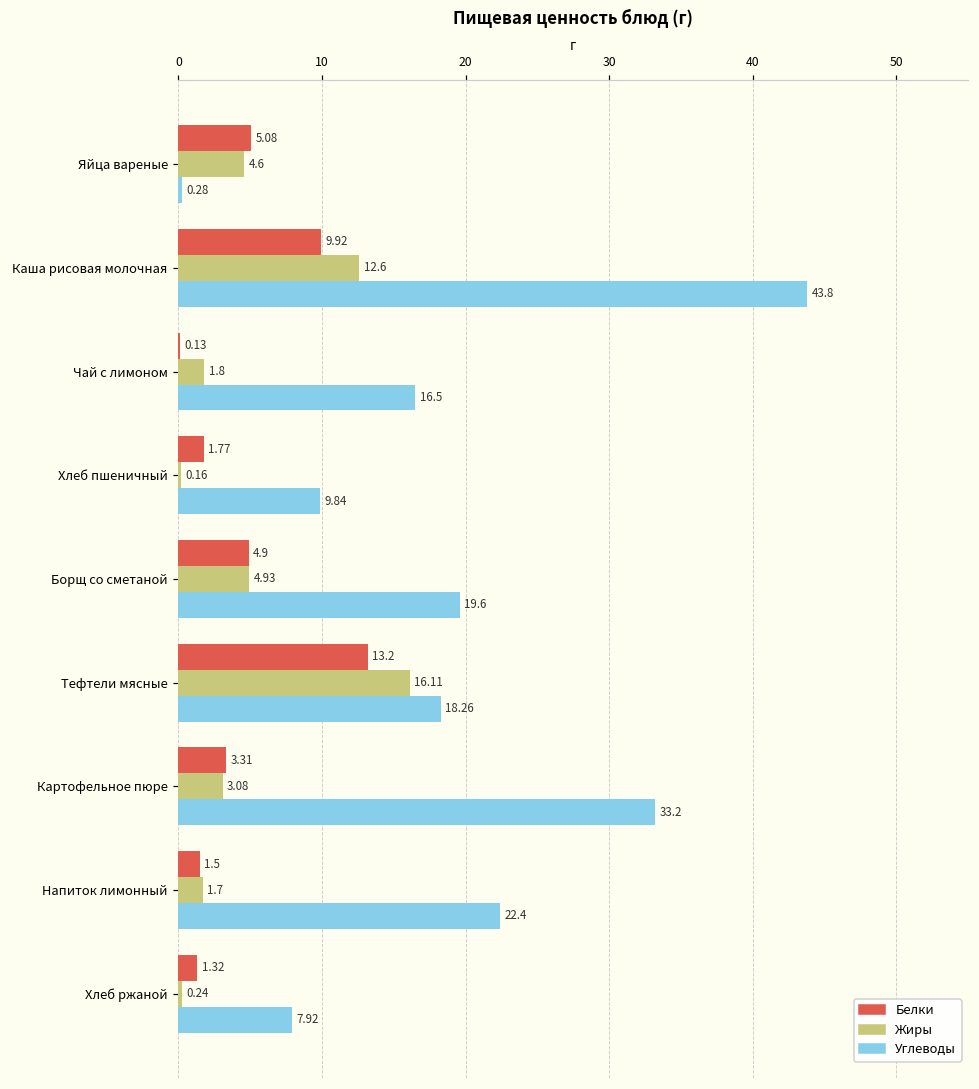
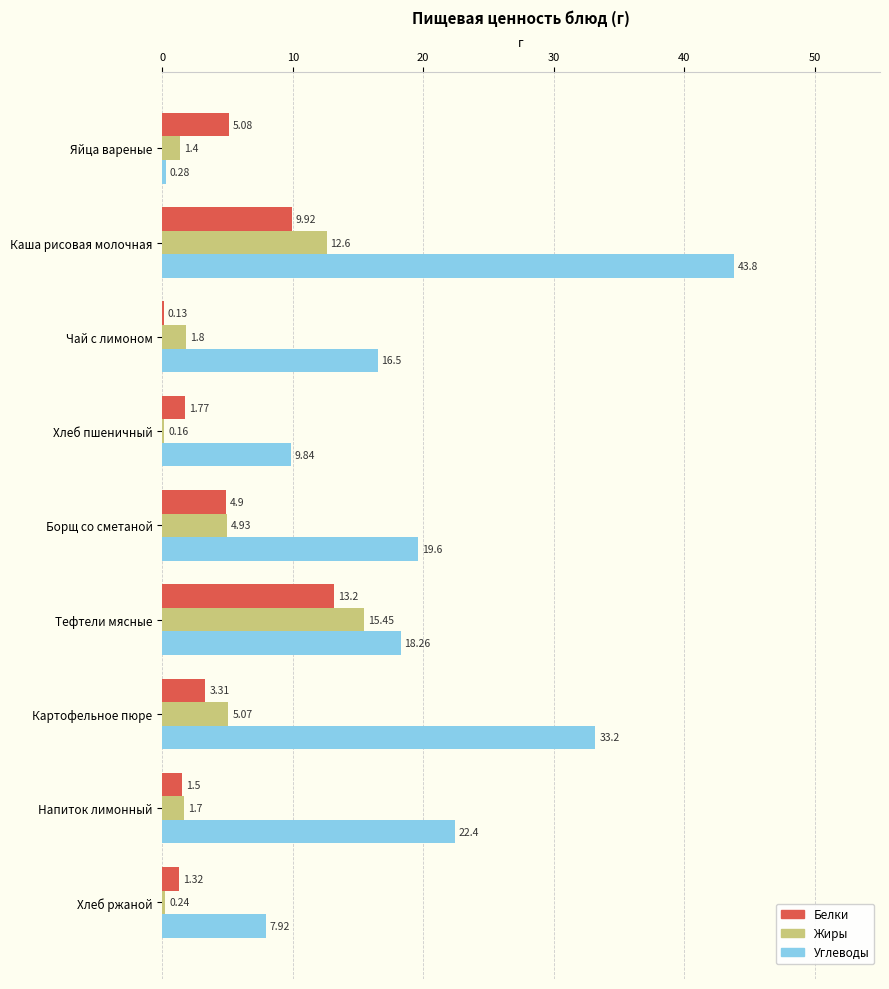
  {
    "Белки": {
      "Яйца вареные": 5.08,
      "Каша рисовая молочная": 9.92,
      "Чай с лимоном": 0.13,
      "Хлеб пшеничный": 1.77,
      "Борщ со сметаной": 4.9,
      "Тефтели мясные": 13.2,
      "Картофельное пюре": 3.31,
      "Напиток лимонный": 1.5,
      "Хлеб ржаной": 1.32
    },
    "Жиры": {
-     "Яйца вареные": 4.6,
+     "Яйца вареные": 1.4,
      "Каша рисовая молочная": 12.6,
      "Чай с лимоном": 1.8,
      "Хлеб пшеничный": 0.16,
      "Борщ со сметаной": 4.93,
-     "Тефтели мясные": 16.11,
-     "Картофельное пюре": 3.08,
+     "Тефтели мясные": 15.45,
+     "Картофельное пюре": 5.07,
      "Напиток лимонный": 1.7,
      "Хлеб ржаной": 0.24
    },
    "Углеводы": {
      "Яйца вареные": 0.28,
      "Каша рисовая молочная": 43.8,
      "Чай с лимоном": 16.5,
      "Хлеб пшеничный": 9.84,
      "Борщ со сметаной": 19.6,
      "Тефтели мясные": 18.26,
      "Картофельное пюре": 33.2,
      "Напиток лимонный": 22.4,
      "Хлеб ржаной": 7.92
    }
  }
